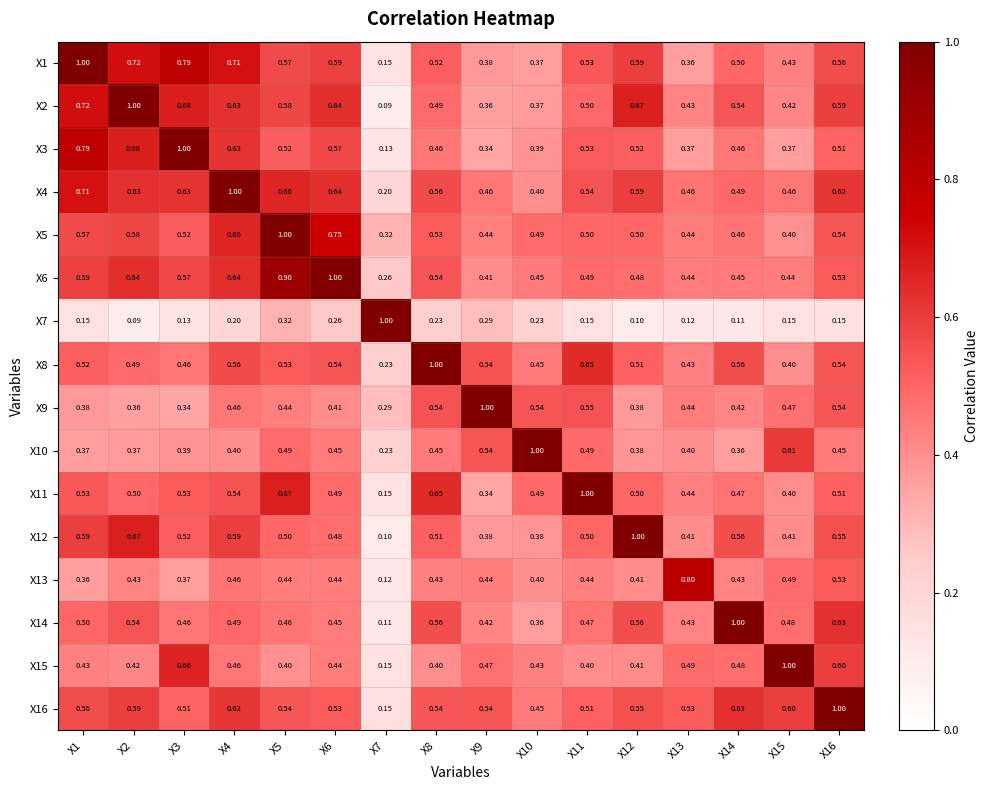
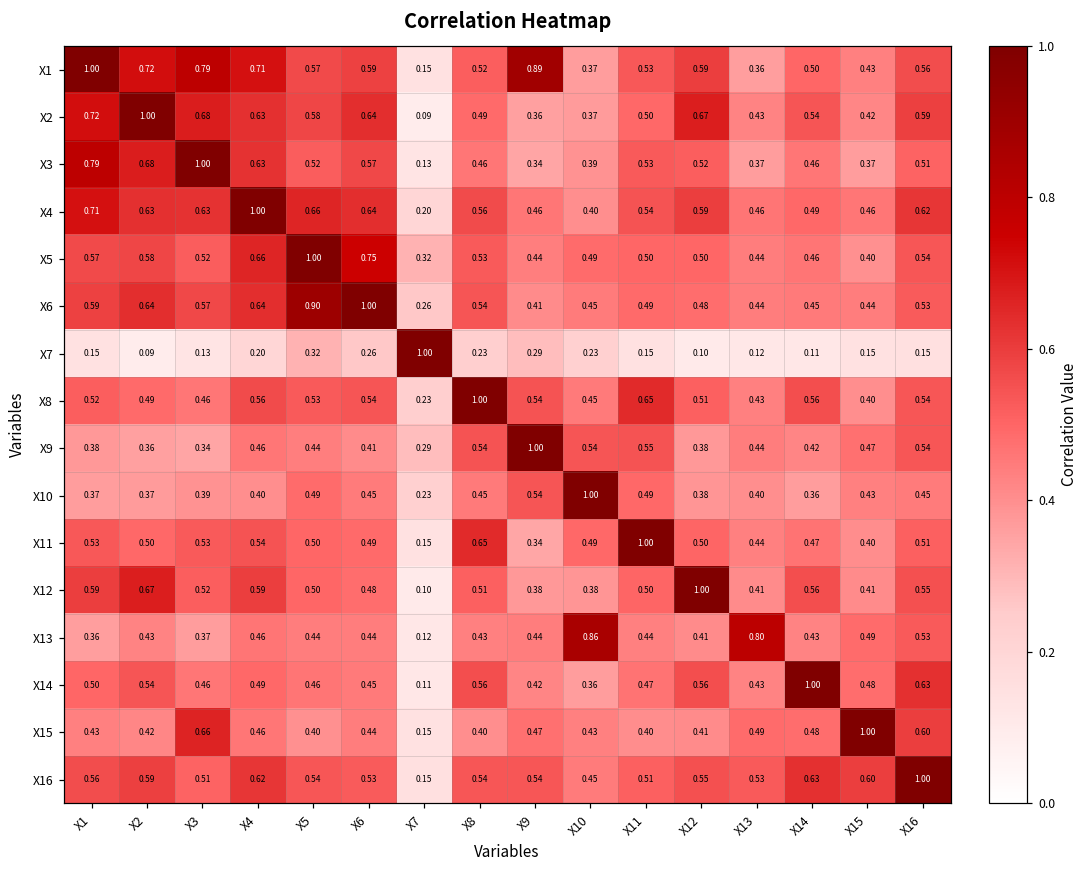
  {
    "X1": {
      "X1": 1.00,
      "X2": 0.72,
      "X3": 0.79,
      "X4": 0.71,
      "X5": 0.57,
      "X6": 0.59,
      "X7": 0.15,
      "X8": 0.52,
-     "X9": 0.38,
+     "X9": 0.89,
      "X10": 0.37,
      "X11": 0.53,
      "X12": 0.59,
      "X13": 0.36,
      "X14": 0.50,
      "X15": 0.43,
      "X16": 0.56
    },
    "X10": {
      "X1": 0.37,
      "X2": 0.37,
      "X3": 0.39,
      "X4": 0.40,
      "X5": 0.49,
      "X6": 0.45,
      "X7": 0.23,
      "X8": 0.45,
      "X9": 0.54,
      "X10": 1.00,
      "X11": 0.49,
      "X12": 0.38,
      "X13": 0.40,
      "X14": 0.36,
-     "X15": 0.61,
+     "X15": 0.43,
      "X16": 0.45
    },
    "X11": {
      "X1": 0.53,
      "X2": 0.50,
      "X3": 0.53,
      "X4": 0.54,
-     "X5": 0.67,
+     "X5": 0.50,
      "X6": 0.49,
      "X7": 0.15,
      "X8": 0.65,
      "X9": 0.34,
      "X10": 0.49,
      "X11": 1.00,
      "X12": 0.50,
      "X13": 0.44,
      "X14": 0.47,
      "X15": 0.40,
      "X16": 0.51
    },
    "X13": {
      "X1": 0.36,
      "X2": 0.43,
      "X3": 0.37,
      "X4": 0.46,
      "X5": 0.44,
      "X6": 0.44,
      "X7": 0.12,
      "X8": 0.43,
      "X9": 0.44,
-     "X10": 0.40,
+     "X10": 0.86,
      "X11": 0.44,
      "X12": 0.41,
      "X13": 0.80,
      "X14": 0.43,
      "X15": 0.49,
      "X16": 0.53
    }
  }
